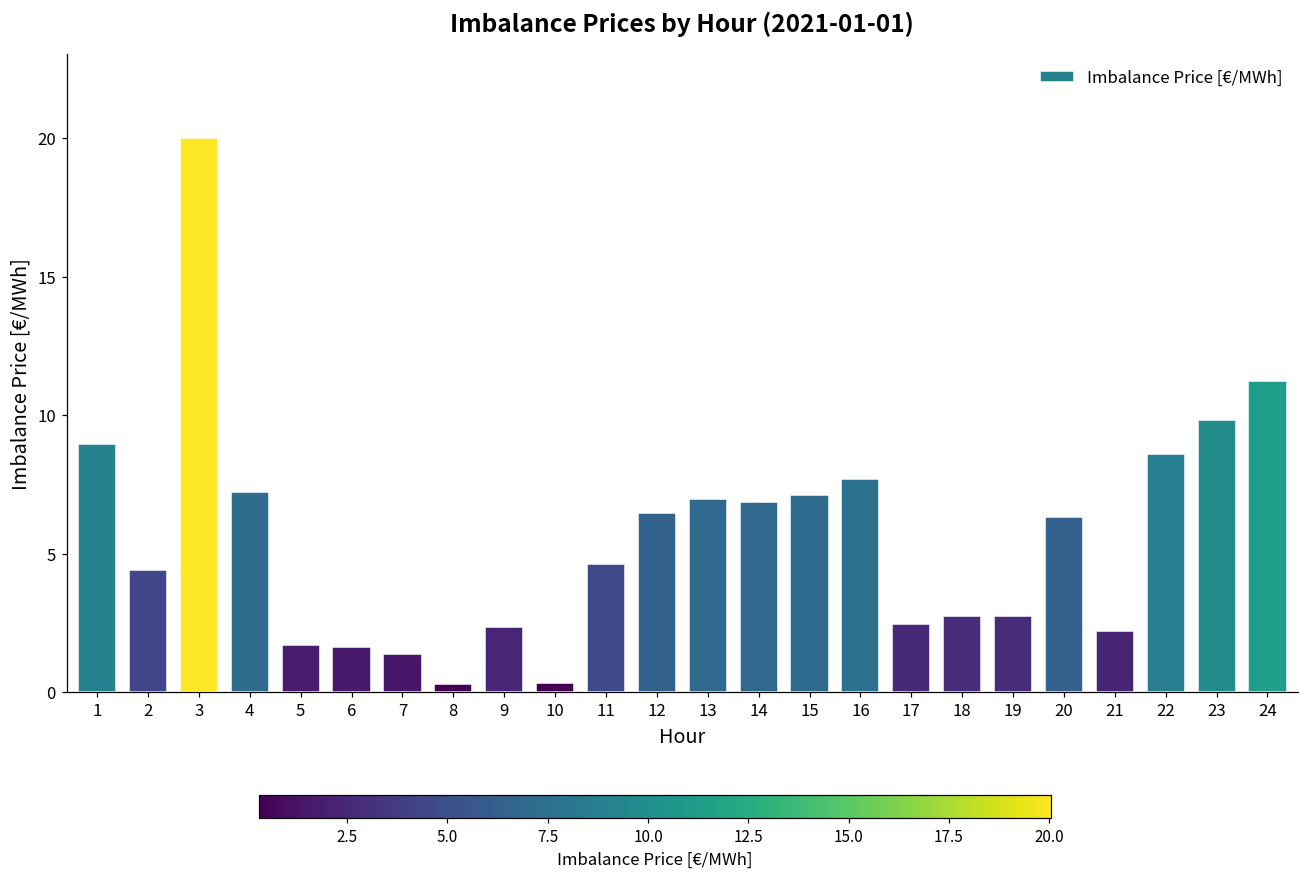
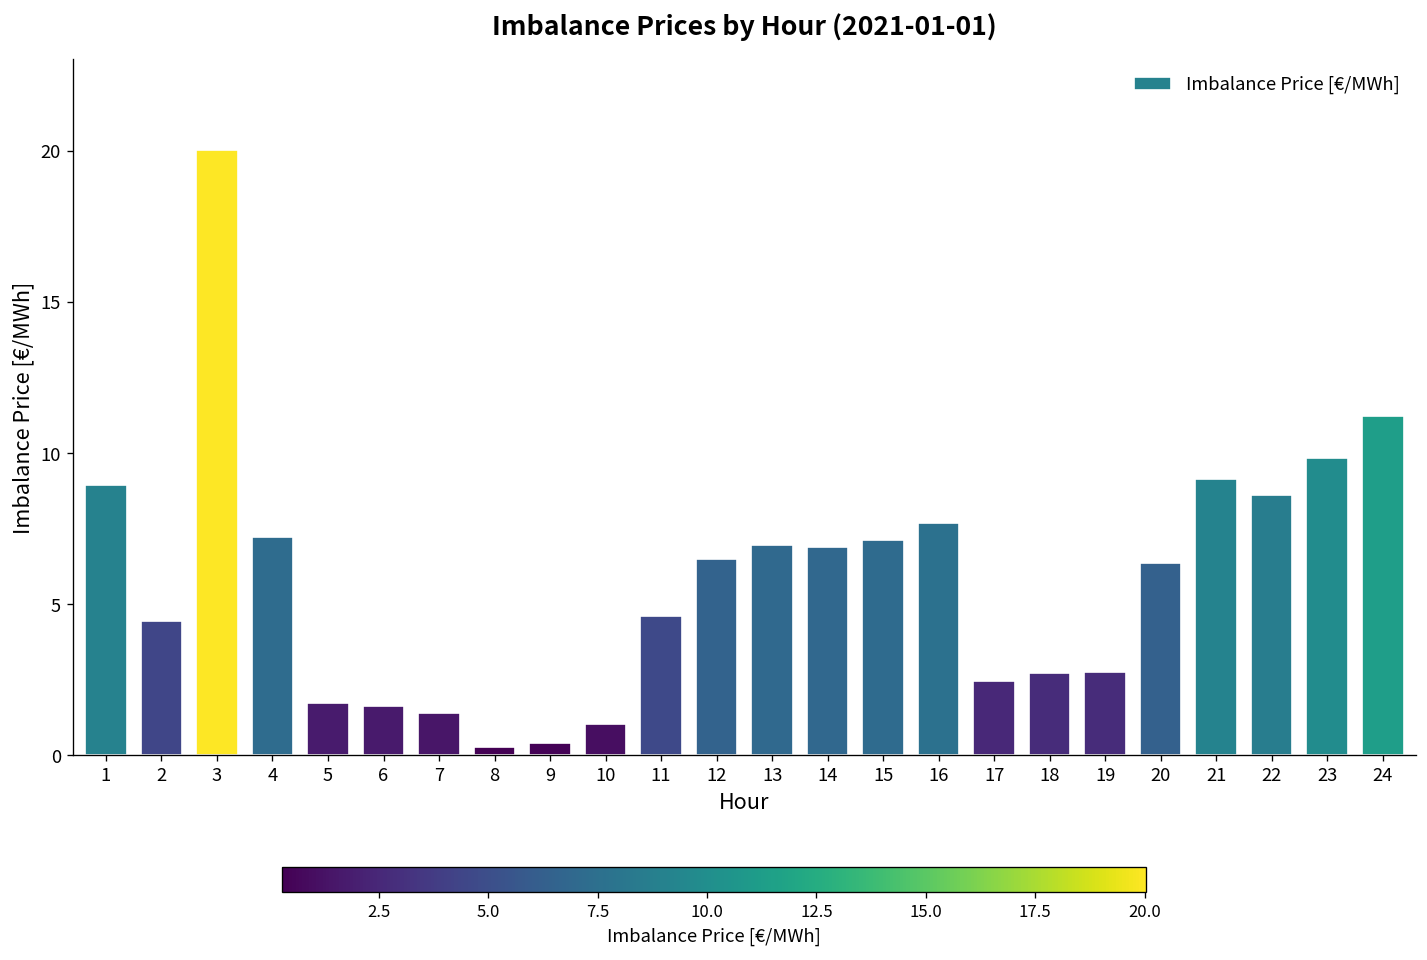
  {
    "1": 9.0,
    "2": 4.4,
    "3": 20.0,
    "4": 7.2,
    "5": 1.7,
    "6": 1.6,
    "7": 1.4,
    "8": 0.3,
-   "9": 2.4,
-   "10": 0.3,
+   "9": 0.4,
+   "10": 1.0,
    "11": 4.6,
    "12": 6.5,
    "13": 7.0,
    "14": 6.9,
    "15": 7.1,
    "16": 7.7,
    "17": 2.5,
    "18": 2.7,
    "19": 2.8,
    "20": 6.4,
-   "21": 2.2,
+   "21": 9.1,
    "22": 8.6,
    "23": 9.8,
    "24": 11.2
  }
